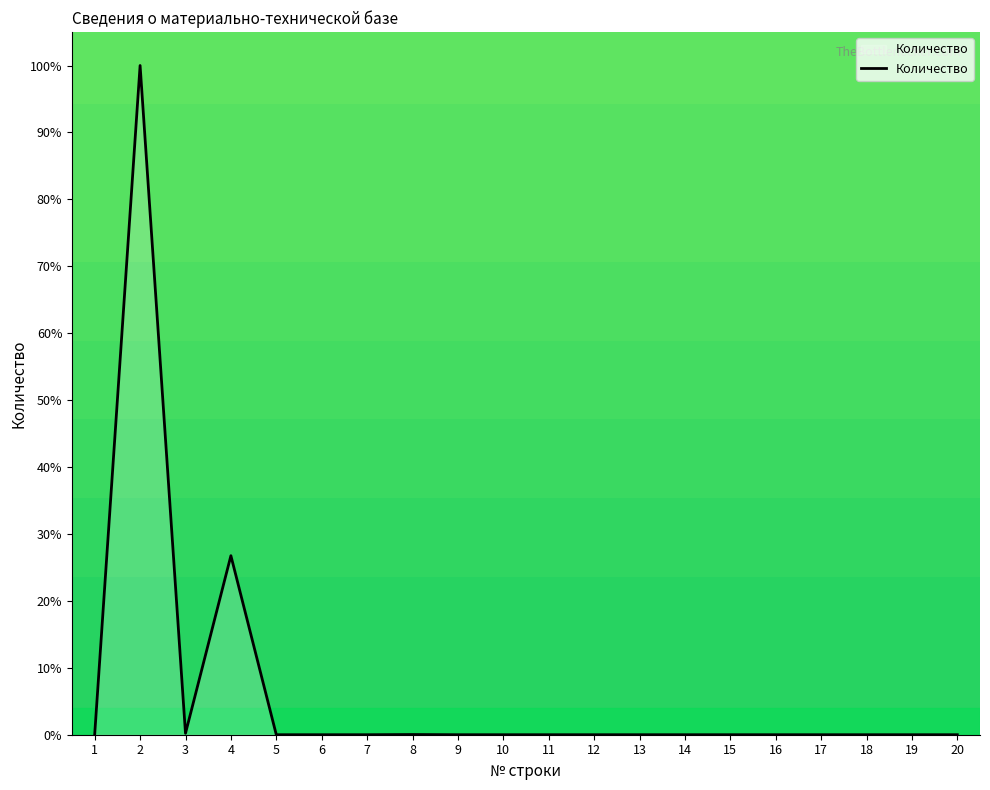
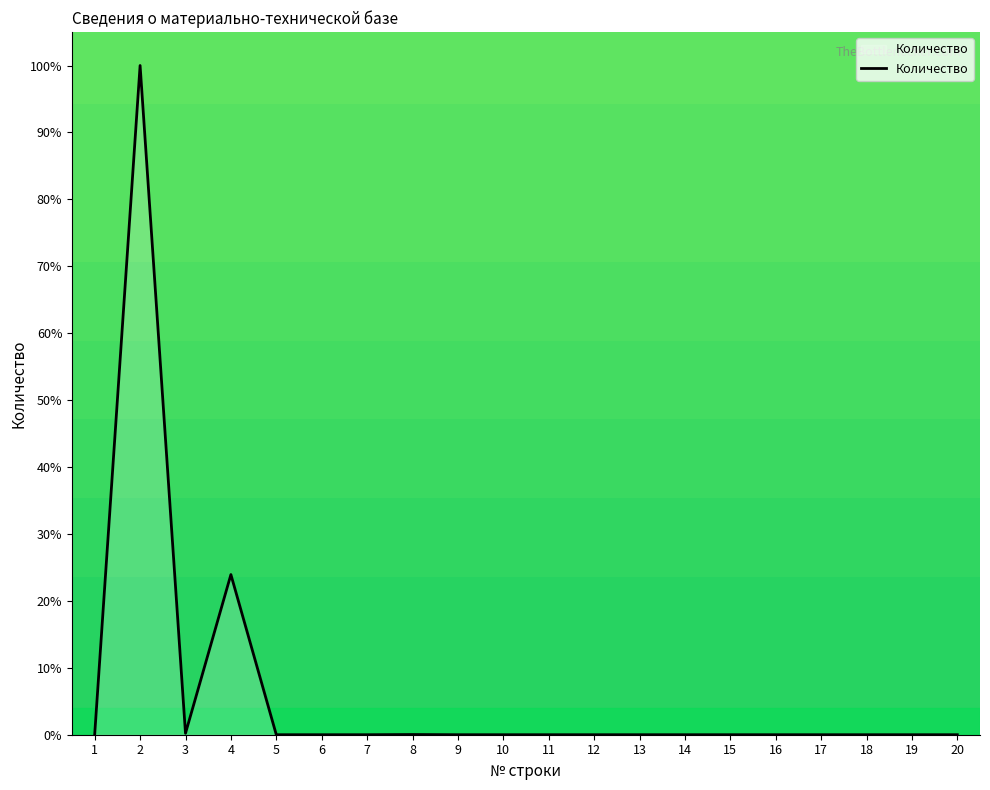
  {
    "2": "100%",
-   "4": "27%"
+   "4": "24%"
  }
